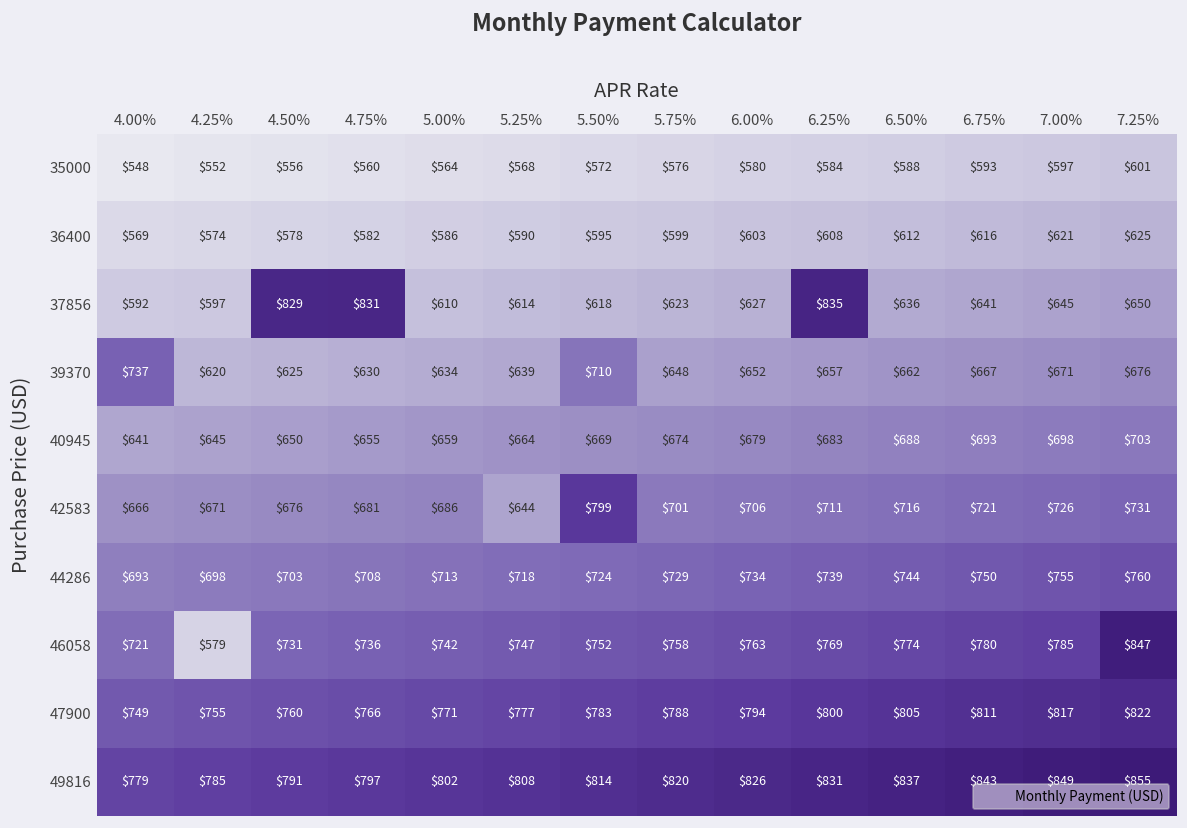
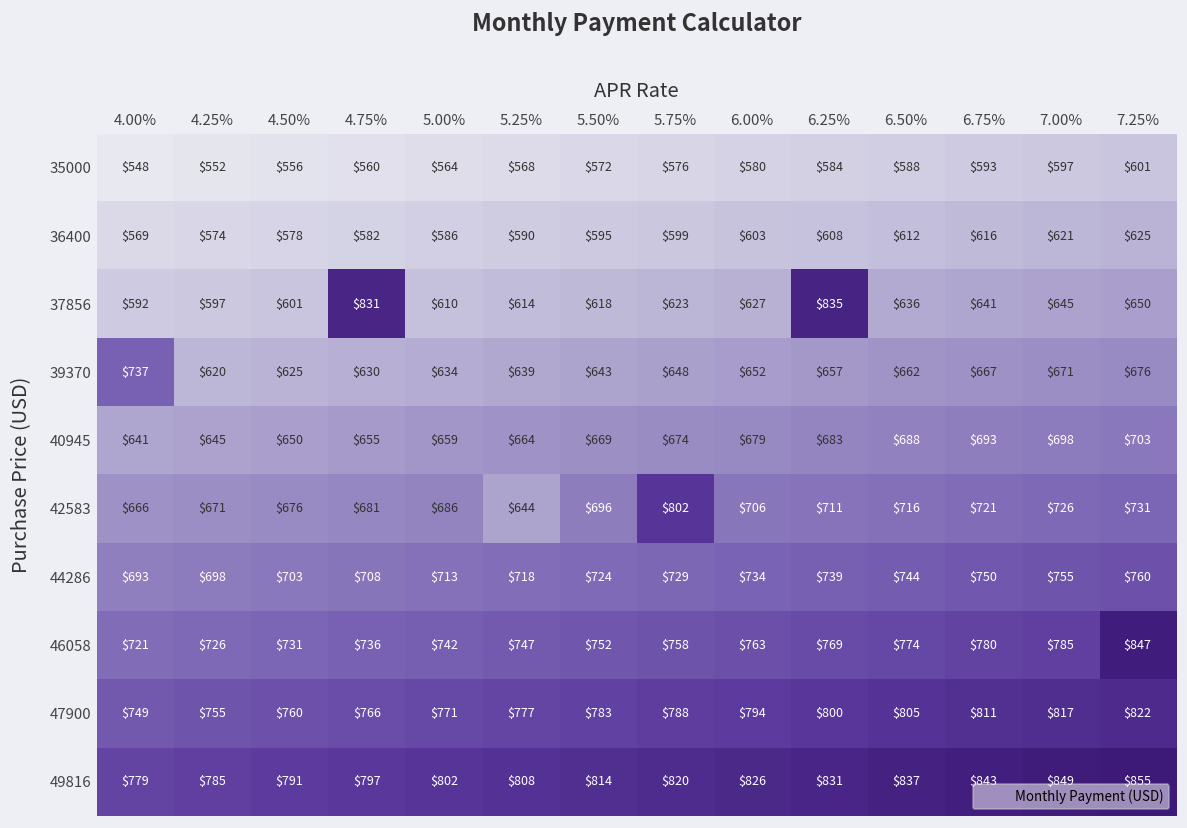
  {
    "35000": {
      "4.00%": "$548",
      "4.25%": "$552",
      "4.50%": "$556",
      "4.75%": "$560",
      "5.00%": "$564",
      "5.25%": "$568",
      "5.50%": "$572",
      "5.75%": "$576",
      "6.00%": "$580",
      "6.25%": "$584",
      "6.50%": "$588",
      "6.75%": "$593",
      "7.00%": "$597",
      "7.25%": "$601"
    },
    "36400": {
      "4.00%": "$569",
      "4.25%": "$574",
      "4.50%": "$578",
      "4.75%": "$582",
      "5.00%": "$586",
      "5.25%": "$590",
      "5.50%": "$595",
      "5.75%": "$599",
      "6.00%": "$603",
      "6.25%": "$608",
      "6.50%": "$612",
      "6.75%": "$616",
      "7.00%": "$621",
      "7.25%": "$625"
    },
    "37856": {
      "4.00%": "$592",
      "4.25%": "$597",
-     "4.50%": "$829",
+     "4.50%": "$601",
      "4.75%": "$831",
      "5.00%": "$610",
      "5.25%": "$614",
      "5.50%": "$618",
      "5.75%": "$623",
      "6.00%": "$627",
      "6.25%": "$835",
      "6.50%": "$636",
      "6.75%": "$641",
      "7.00%": "$645",
      "7.25%": "$650"
    },
    "39370": {
      "4.00%": "$737",
      "4.25%": "$620",
      "4.50%": "$625",
      "4.75%": "$630",
      "5.00%": "$634",
      "5.25%": "$639",
-     "5.50%": "$710",
+     "5.50%": "$643",
      "5.75%": "$648",
      "6.00%": "$652",
      "6.25%": "$657",
      "6.50%": "$662",
      "6.75%": "$667",
      "7.00%": "$671",
      "7.25%": "$676"
    },
    "40945": {
      "4.00%": "$641",
      "4.25%": "$645",
      "4.50%": "$650",
      "4.75%": "$655",
      "5.00%": "$659",
      "5.25%": "$664",
      "5.50%": "$669",
      "5.75%": "$674",
      "6.00%": "$679",
      "6.25%": "$683",
      "6.50%": "$688",
      "6.75%": "$693",
      "7.00%": "$698",
      "7.25%": "$703"
    },
    "42583": {
      "4.00%": "$666",
      "4.25%": "$671",
      "4.50%": "$676",
      "4.75%": "$681",
      "5.00%": "$686",
      "5.25%": "$644",
-     "5.50%": "$799",
-     "5.75%": "$701",
+     "5.50%": "$696",
+     "5.75%": "$802",
      "6.00%": "$706",
      "6.25%": "$711",
      "6.50%": "$716",
      "6.75%": "$721",
      "7.00%": "$726",
      "7.25%": "$731"
    },
    "44286": {
      "4.00%": "$693",
      "4.25%": "$698",
      "4.50%": "$703",
      "4.75%": "$708",
      "5.00%": "$713",
      "5.25%": "$718",
      "5.50%": "$724",
      "5.75%": "$729",
      "6.00%": "$734",
      "6.25%": "$739",
      "6.50%": "$744",
      "6.75%": "$750",
      "7.00%": "$755",
      "7.25%": "$760"
    },
    "46058": {
      "4.00%": "$721",
-     "4.25%": "$579",
+     "4.25%": "$726",
      "4.50%": "$731",
      "4.75%": "$736",
      "5.00%": "$742",
      "5.25%": "$747",
      "5.50%": "$752",
      "5.75%": "$758",
      "6.00%": "$763",
      "6.25%": "$769",
      "6.50%": "$774",
      "6.75%": "$780",
      "7.00%": "$785",
      "7.25%": "$847"
    },
    "47900": {
      "4.00%": "$749",
      "4.25%": "$755",
      "4.50%": "$760",
      "4.75%": "$766",
      "5.00%": "$771",
      "5.25%": "$777",
      "5.50%": "$783",
      "5.75%": "$788",
      "6.00%": "$794",
      "6.25%": "$800",
      "6.50%": "$805",
      "6.75%": "$811",
      "7.00%": "$817",
      "7.25%": "$822"
    },
    "49816": {
      "4.00%": "$779",
      "4.25%": "$785",
      "4.50%": "$791",
      "4.75%": "$797",
      "5.00%": "$802",
      "5.25%": "$808",
      "5.50%": "$814",
      "5.75%": "$820",
      "6.00%": "$826",
      "6.25%": "$831",
      "6.50%": "$837"
    }
  }
